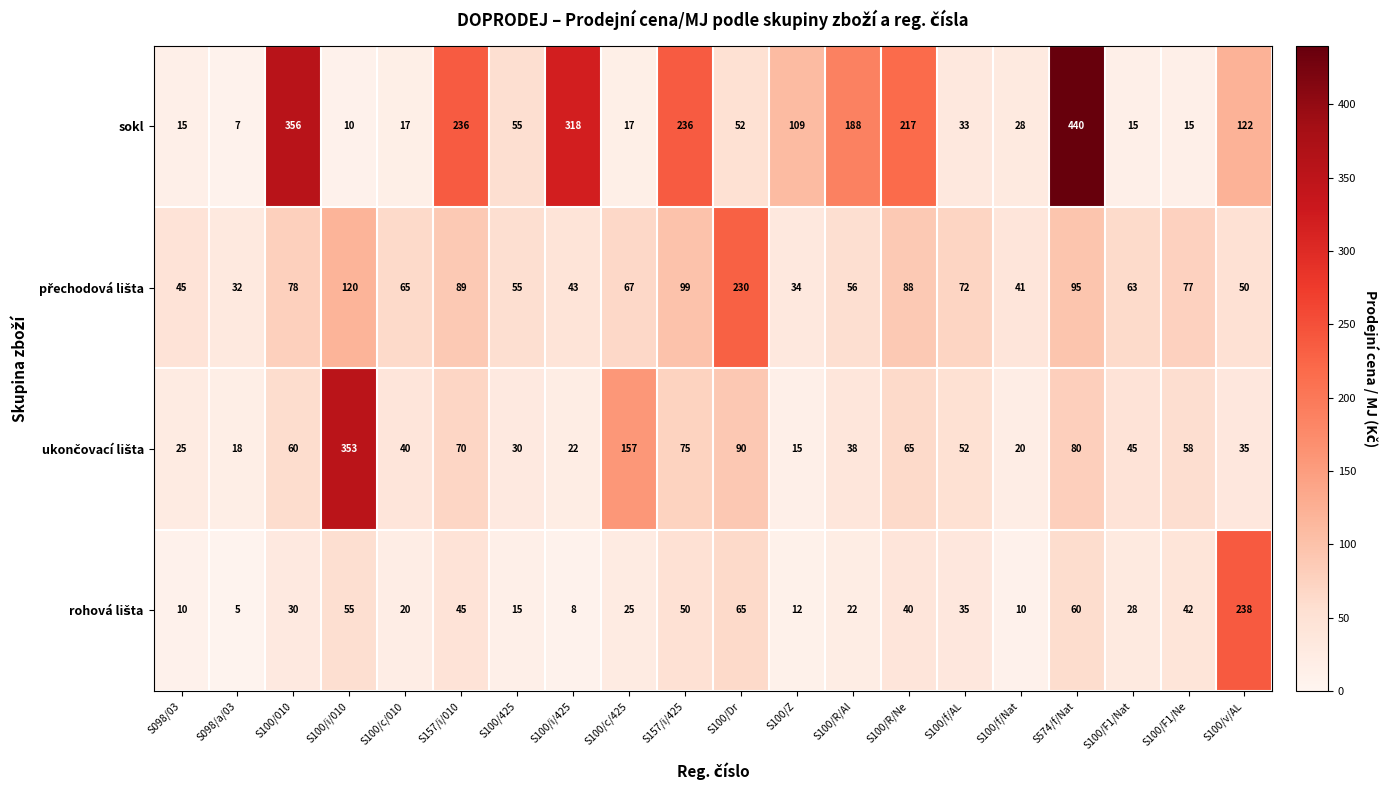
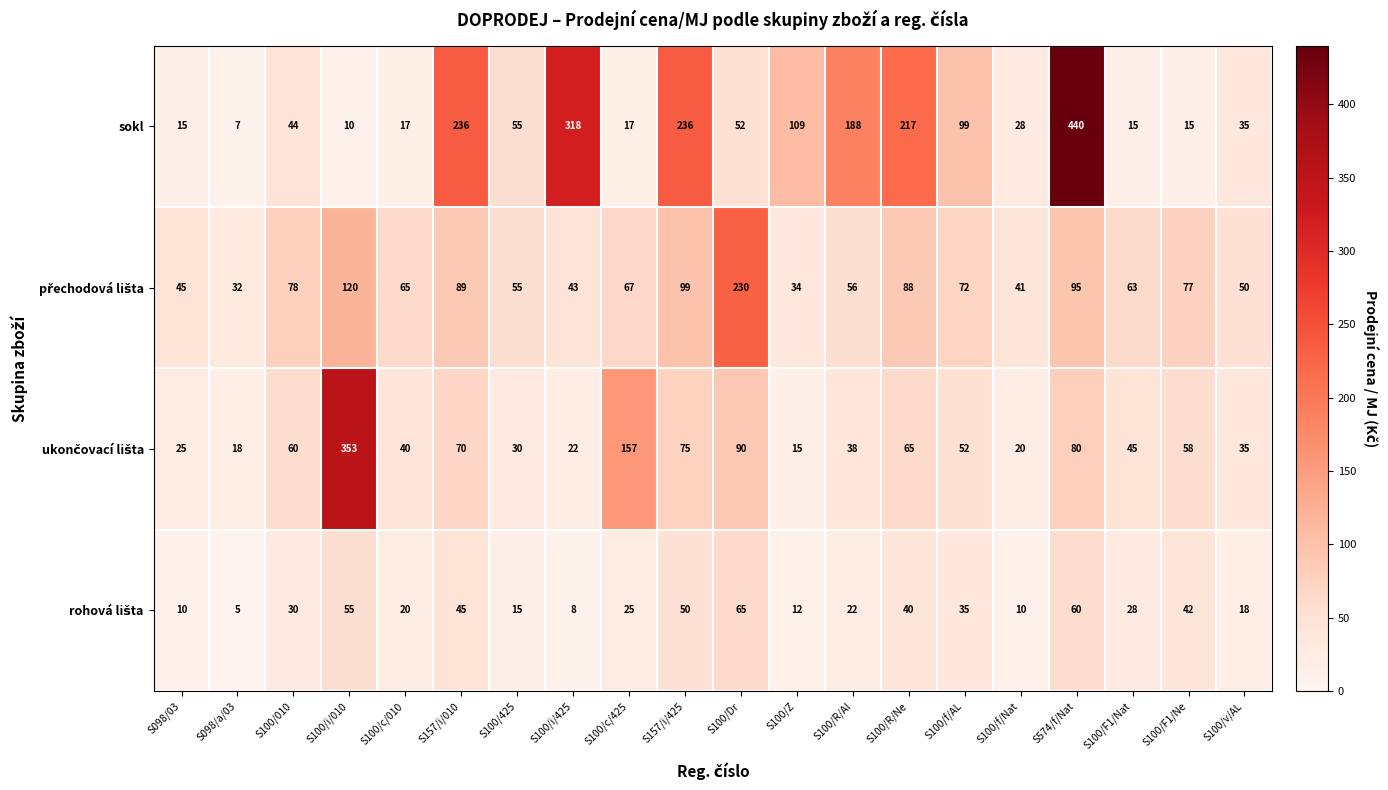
  {
    "sokl": {
      "S098/03": 15,
      "S098/a/03": 7,
-     "S100/010": 356,
+     "S100/010": 44,
      "S100/i/010": 10,
      "S100/c/010": 17,
      "S157/i/010": 236,
      "S100/425": 55,
      "S100/i/425": 318,
      "S100/c/425": 17,
      "S157/i/425": 236,
      "S100/Dr": 52,
      "S100/Z": 109,
      "S100/R/Al": 188,
      "S100/R/Ne": 217,
-     "S100/f/AL": 33,
+     "S100/f/AL": 99,
      "S100/f/Nat": 28,
      "S574/f/Nat": 440,
      "S100/F1/Nat": 15,
      "S100/F1/Ne": 15,
-     "S100/v/AL": 122
+     "S100/v/AL": 35
    },
    "přechodová lišta": {
      "S098/03": 45,
      "S098/a/03": 32,
      "S100/010": 78,
      "S100/i/010": 120,
      "S100/c/010": 65,
      "S157/i/010": 89,
      "S100/425": 55,
      "S100/i/425": 43,
      "S100/c/425": 67,
      "S157/i/425": 99,
      "S100/Dr": 230,
      "S100/Z": 34,
      "S100/R/Al": 56,
      "S100/R/Ne": 88,
      "S100/f/AL": 72,
      "S100/f/Nat": 41,
      "S574/f/Nat": 95,
      "S100/F1/Nat": 63,
      "S100/F1/Ne": 77,
      "S100/v/AL": 50
    },
    "ukončovací lišta": {
      "S098/03": 25,
      "S098/a/03": 18,
      "S100/010": 60,
      "S100/i/010": 353,
      "S100/c/010": 40,
      "S157/i/010": 70,
      "S100/425": 30,
      "S100/i/425": 22,
      "S100/c/425": 157,
      "S157/i/425": 75,
      "S100/Dr": 90,
      "S100/Z": 15,
      "S100/R/Al": 38,
      "S100/R/Ne": 65,
      "S100/f/AL": 52,
      "S100/f/Nat": 20,
      "S574/f/Nat": 80,
      "S100/F1/Nat": 45,
      "S100/F1/Ne": 58,
      "S100/v/AL": 35
    },
    "rohová lišta": {
      "S098/03": 10,
      "S098/a/03": 5,
      "S100/010": 30,
      "S100/i/010": 55,
      "S100/c/010": 20,
      "S157/i/010": 45,
      "S100/425": 15,
      "S100/i/425": 8,
      "S100/c/425": 25,
      "S157/i/425": 50,
      "S100/Dr": 65,
      "S100/Z": 12,
      "S100/R/Al": 22,
      "S100/R/Ne": 40,
      "S100/f/AL": 35,
      "S100/f/Nat": 10,
      "S574/f/Nat": 60,
      "S100/F1/Nat": 28,
      "S100/F1/Ne": 42,
-     "S100/v/AL": 238
+     "S100/v/AL": 18
    }
  }
